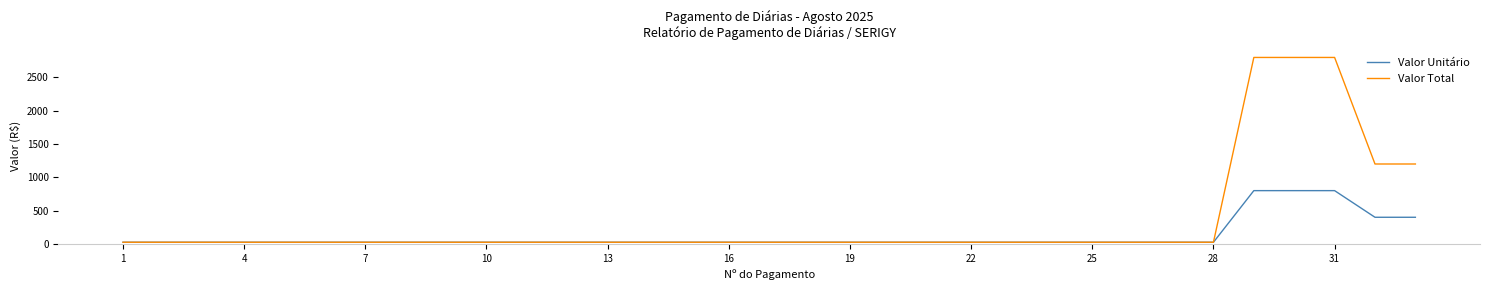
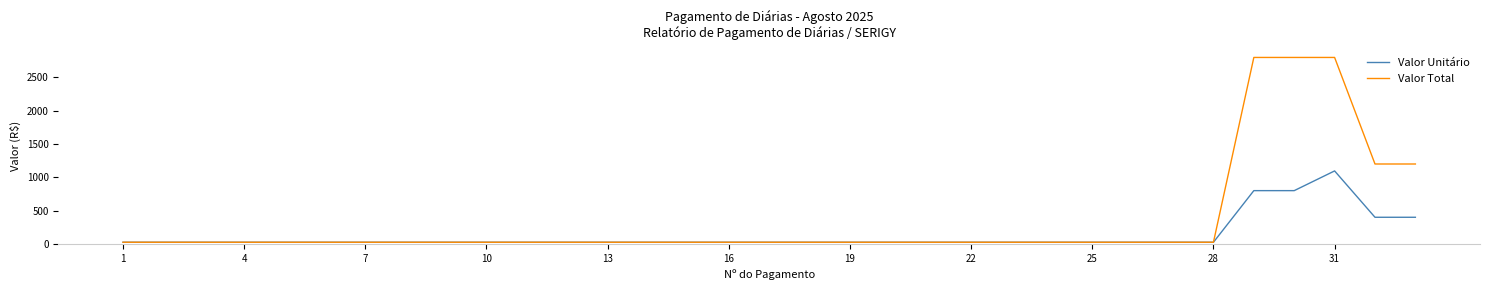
  {
    "Valor Unitário": {
-     "31": 800
+     "31": 1100
    },
    "Valor Total": {
      "31": 2800
    }
  }
